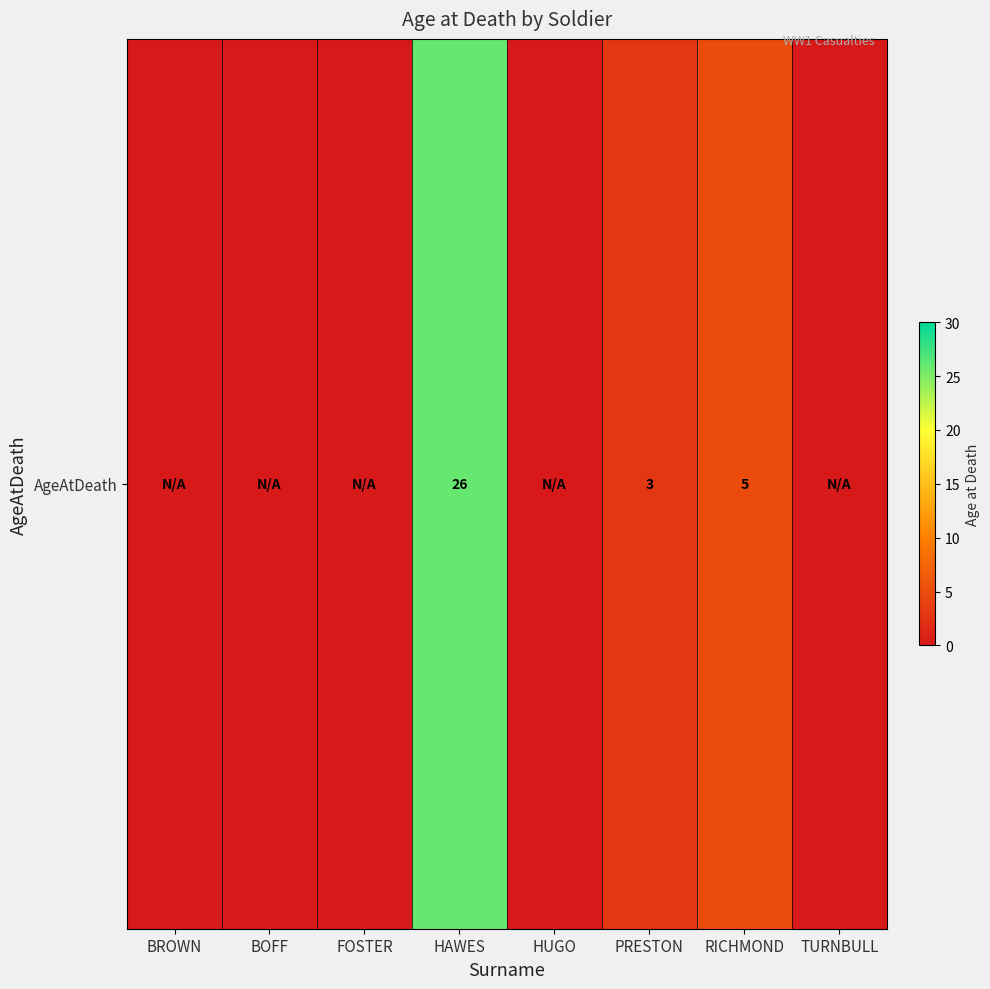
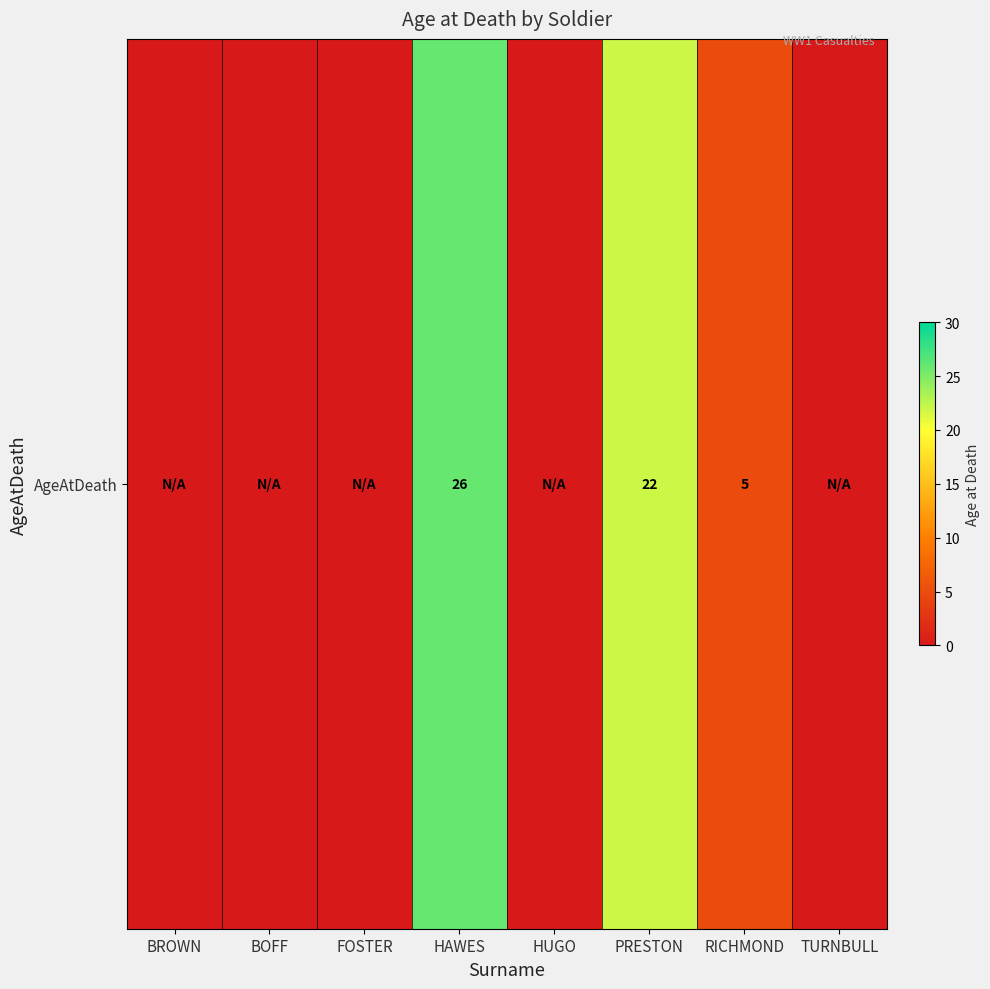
  {
    "AgeAtDeath": {
      "HAWES": 26,
-     "PRESTON": 3,
+     "PRESTON": 22,
      "RICHMOND": 5
    }
  }
